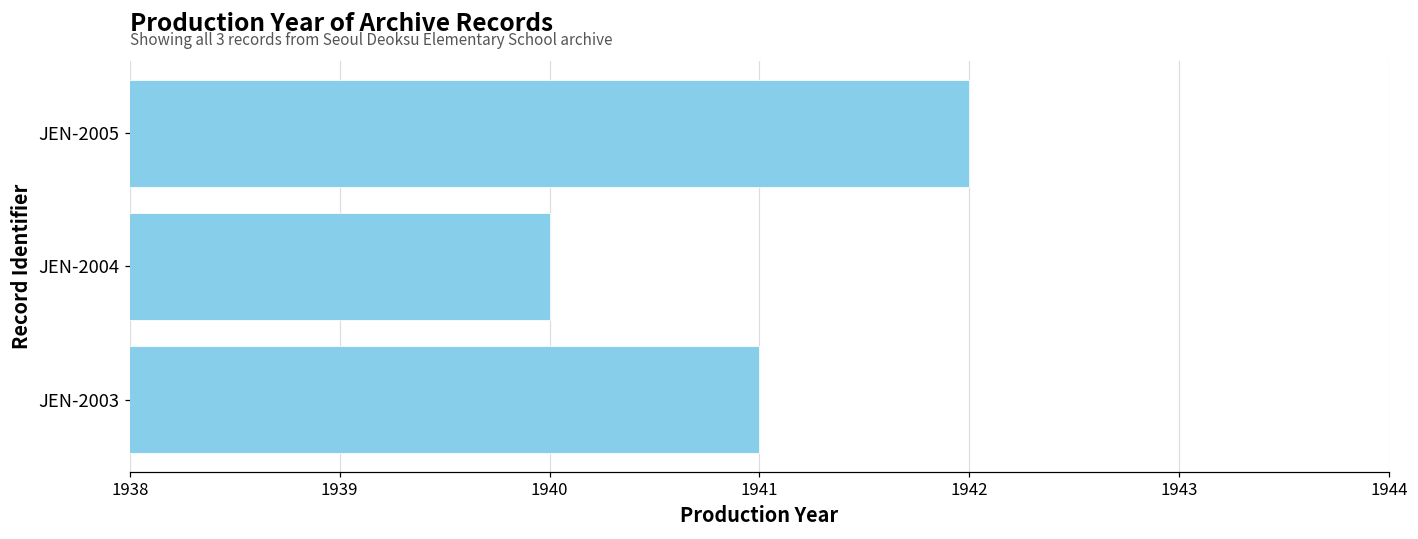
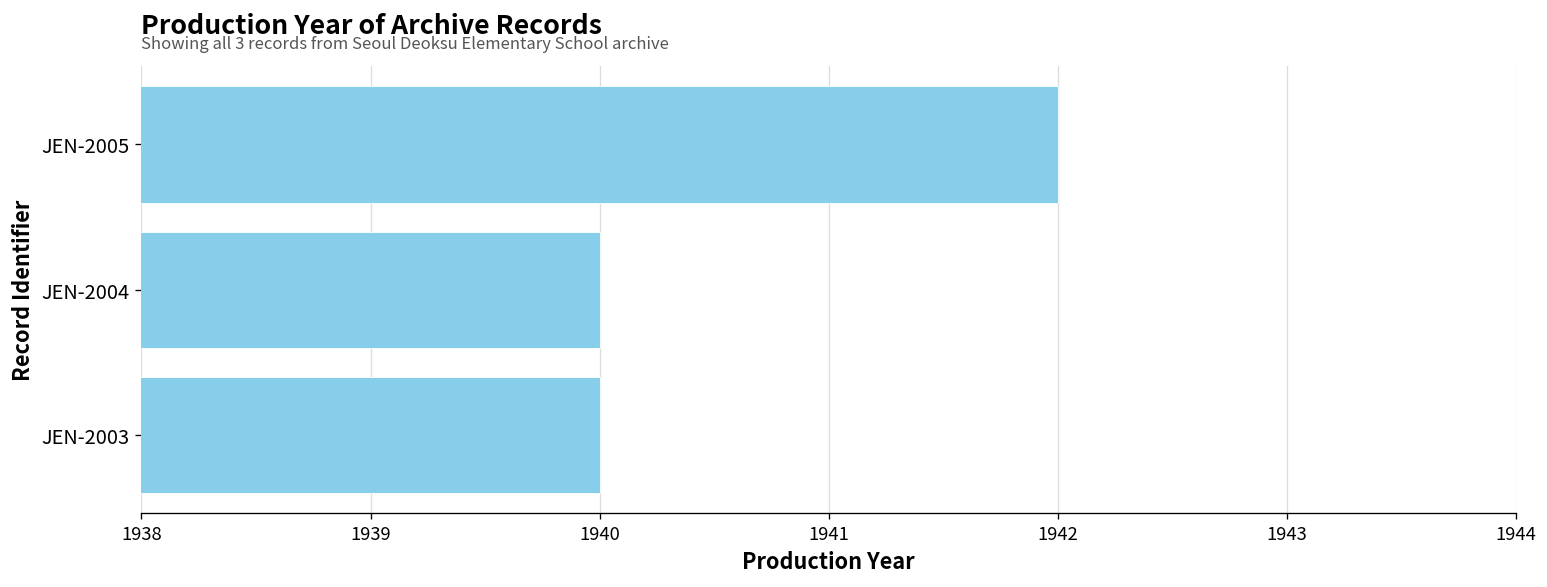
  {
    "JEN-2005": 1942,
    "JEN-2004": 1940,
-   "JEN-2003": 1941
+   "JEN-2003": 1940
  }
